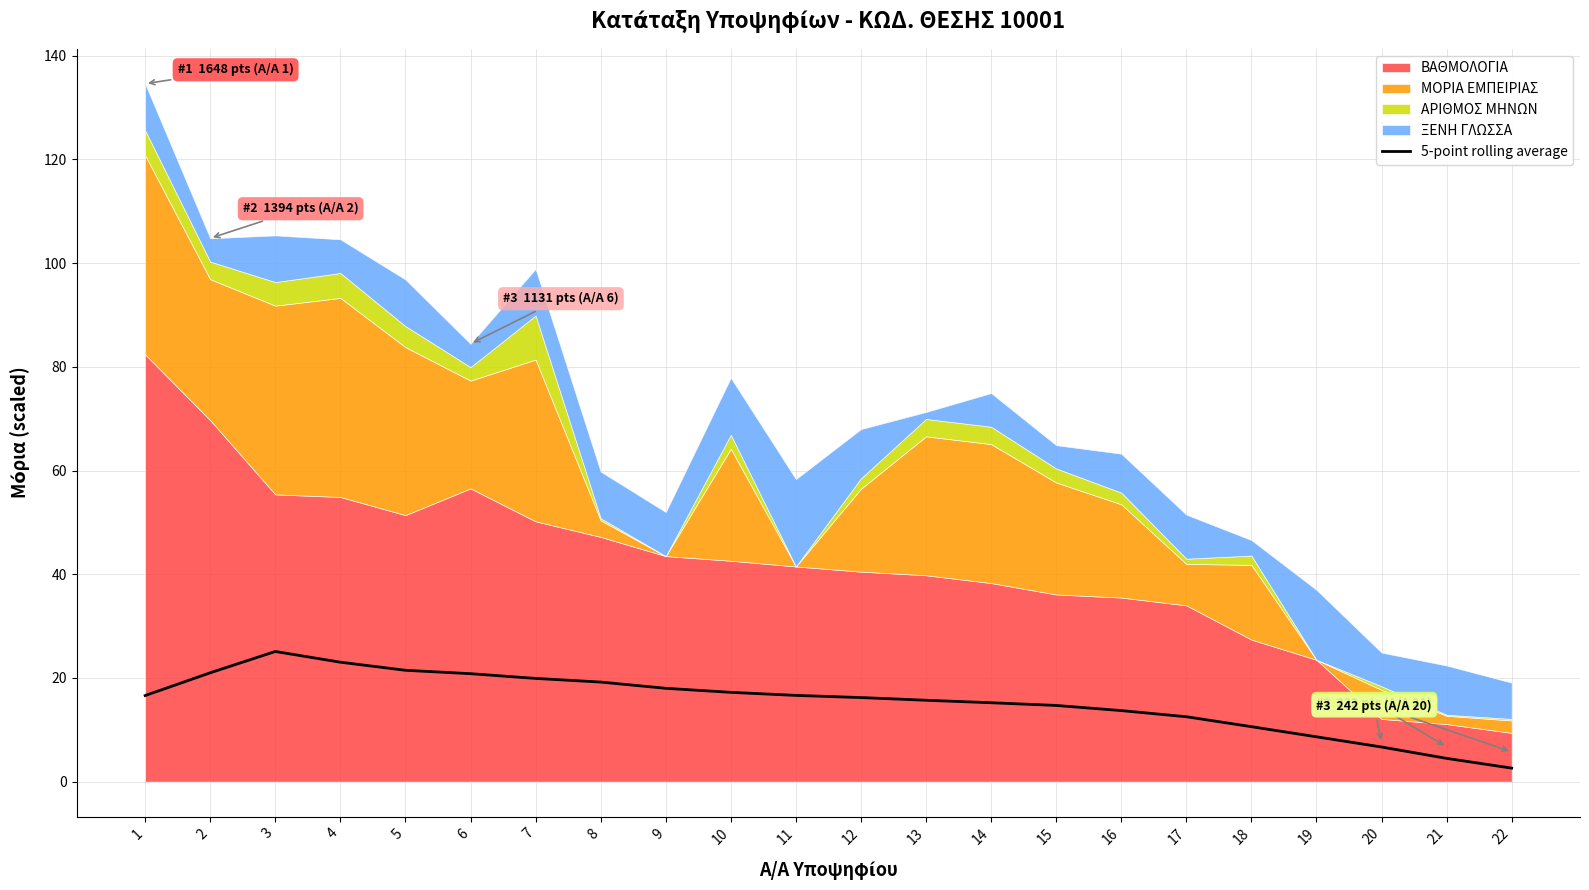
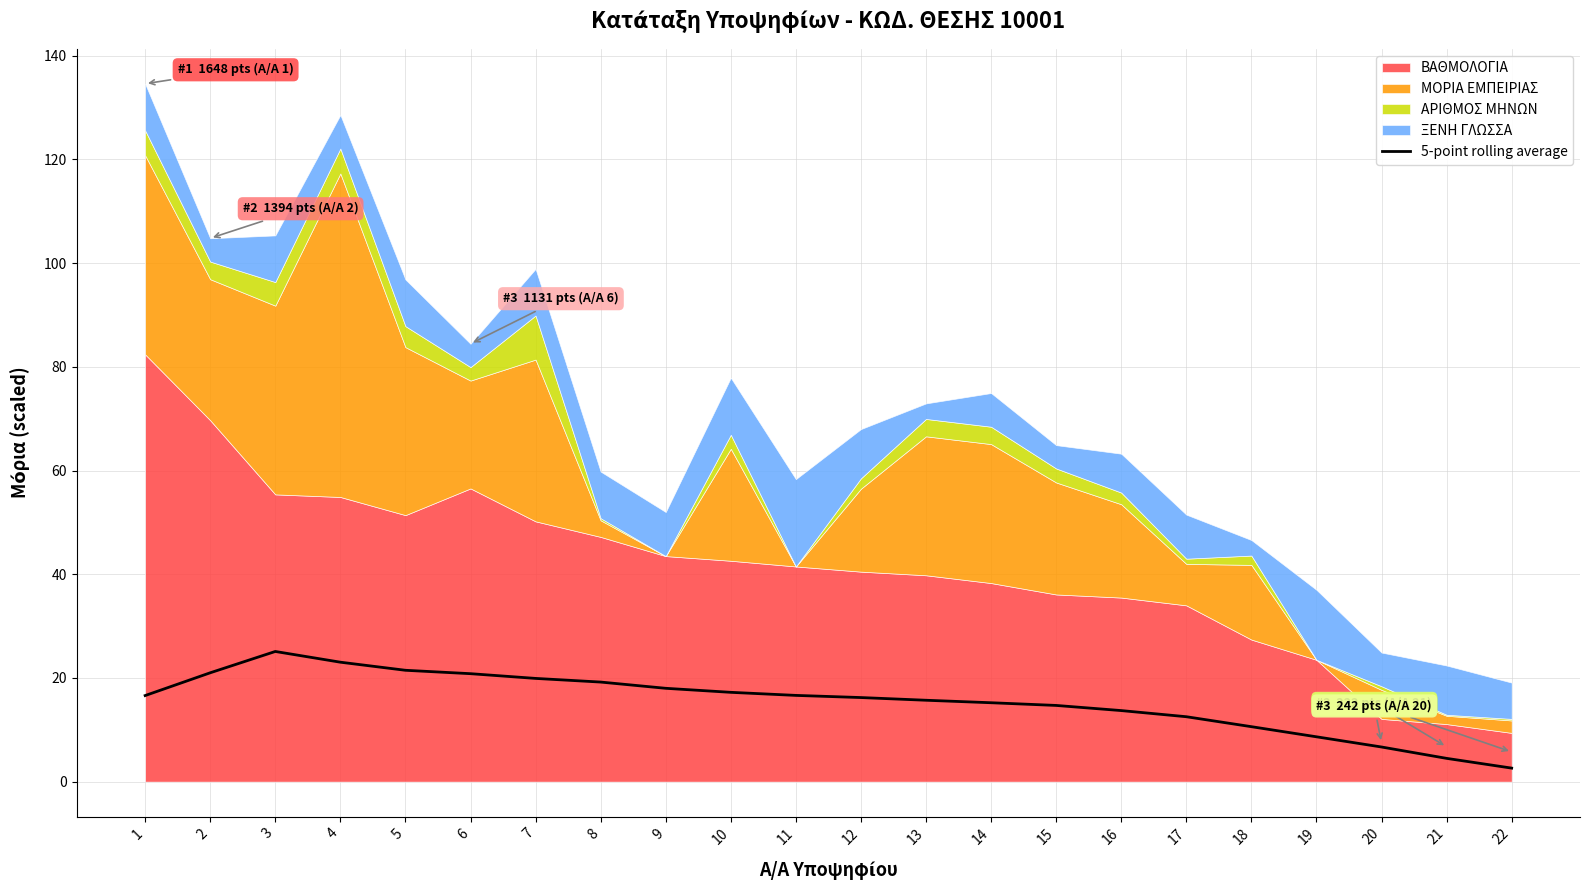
  {
    "5-point rolling average": {
      "1": 17,
      "2": 21,
      "3": 25,
      "4": 23,
      "5": 21,
      "6": 21,
      "7": 20,
      "8": 19,
      "9": 18,
      "10": 17,
      "11": 17,
      "12": 16,
      "13": 16,
      "14": 15,
      "15": 15,
      "16": 14,
      "17": 13,
      "18": 11,
      "21": 4,
      "22": 3
    },
    "ΒΑΘΜΟΛΟΓΙΑ": {
      "1": 82,
      "2": 70,
      "3": 55,
      "4": 55,
      "5": 51,
      "6": 57,
      "7": 50,
      "8": 47,
      "10": 43,
      "12": 41,
      "13": 40,
      "14": 38,
      "15": 36,
      "16": 36,
      "17": 34,
      "18": 27,
      "22": 9
    },
    "ΜΟΡΙΑ ΕΜΠΕΙΡΙΑΣ": {
      "1": 38,
      "2": 27,
      "3": 36,
-     "4": 38,
+     "4": 62,
      "5": 32,
      "6": 21,
      "7": 31,
      "10": 22,
      "12": 16,
      "13": 27,
      "14": 27,
      "15": 22,
      "16": 18,
      "17": 8,
      "18": 14,
      "20": 6
    },
    "ΑΡΙΘΜΟΣ ΜΗΝΩΝ": {
      "1": 5,
      "2": 3,
      "3": 5,
      "4": 5,
      "5": 4,
      "6": 3,
      "10": 3,
      "12": 2,
      "13": 3,
      "14": 3,
      "15": 3,
      "16": 2,
      "17": 1,
      "18": 2,
      "20": 1
    },
    "ΞΕΝΗ ΓΛΩΣΣΑ": {
      "2": 5,
      "4": 7,
      "5": 9,
      "6": 5,
      "7": 9,
      "8": 9,
      "9": 9,
      "10": 11,
      "11": 17,
      "12": 10,
-     "13": 1,
+     "13": 3,
      "14": 7,
      "15": 5,
      "16": 8,
      "17": 9,
      "18": 3,
      "19": 14,
      "20": 7,
      "21": 10,
      "22": 7
    }
  }
